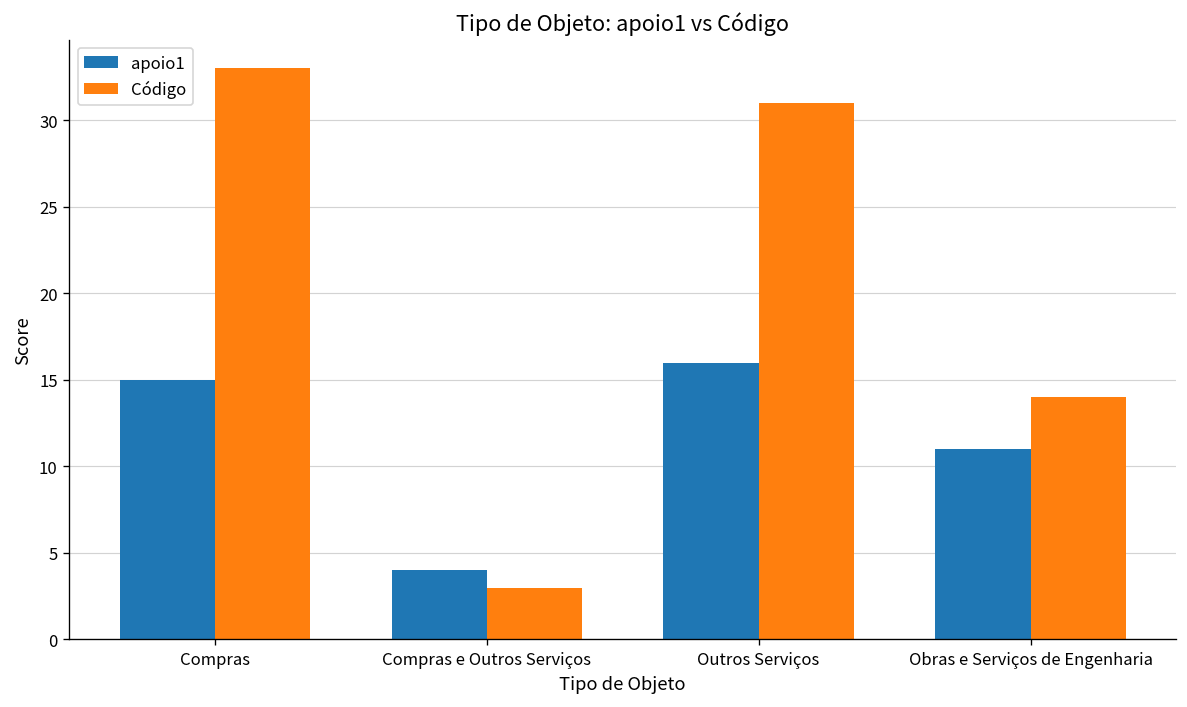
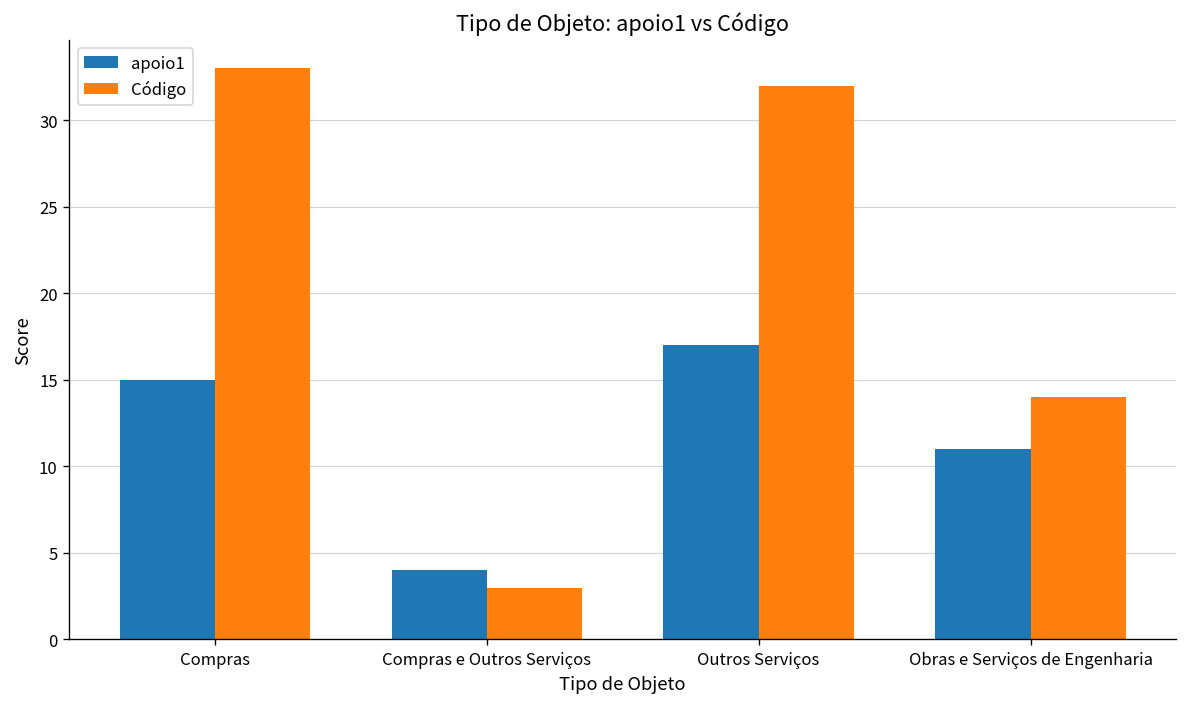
  {
    "apoio1": {
      "Compras": 15,
      "Compras e Outros Serviços": 4,
-     "Outros Serviços": 16,
+     "Outros Serviços": 17,
      "Obras e Serviços de Engenharia": 11
    },
    "Código": {
      "Compras": 33,
      "Compras e Outros Serviços": 3,
-     "Outros Serviços": 31,
+     "Outros Serviços": 32,
      "Obras e Serviços de Engenharia": 14
    }
  }
